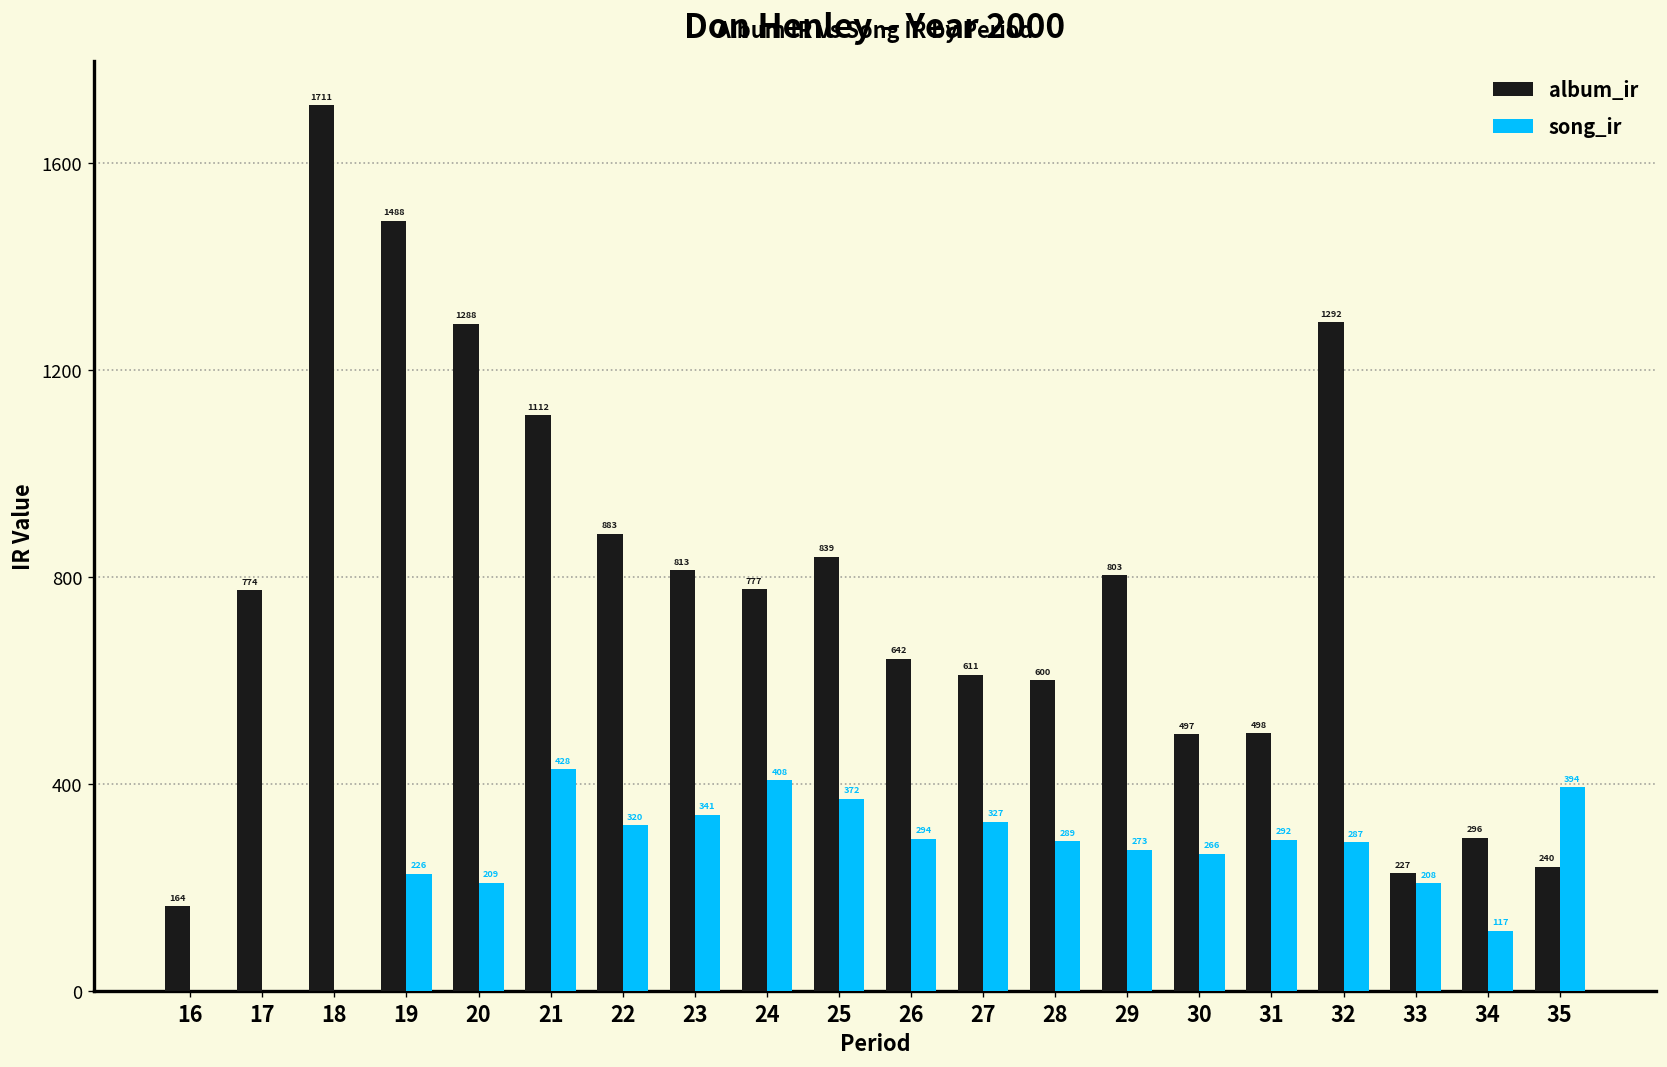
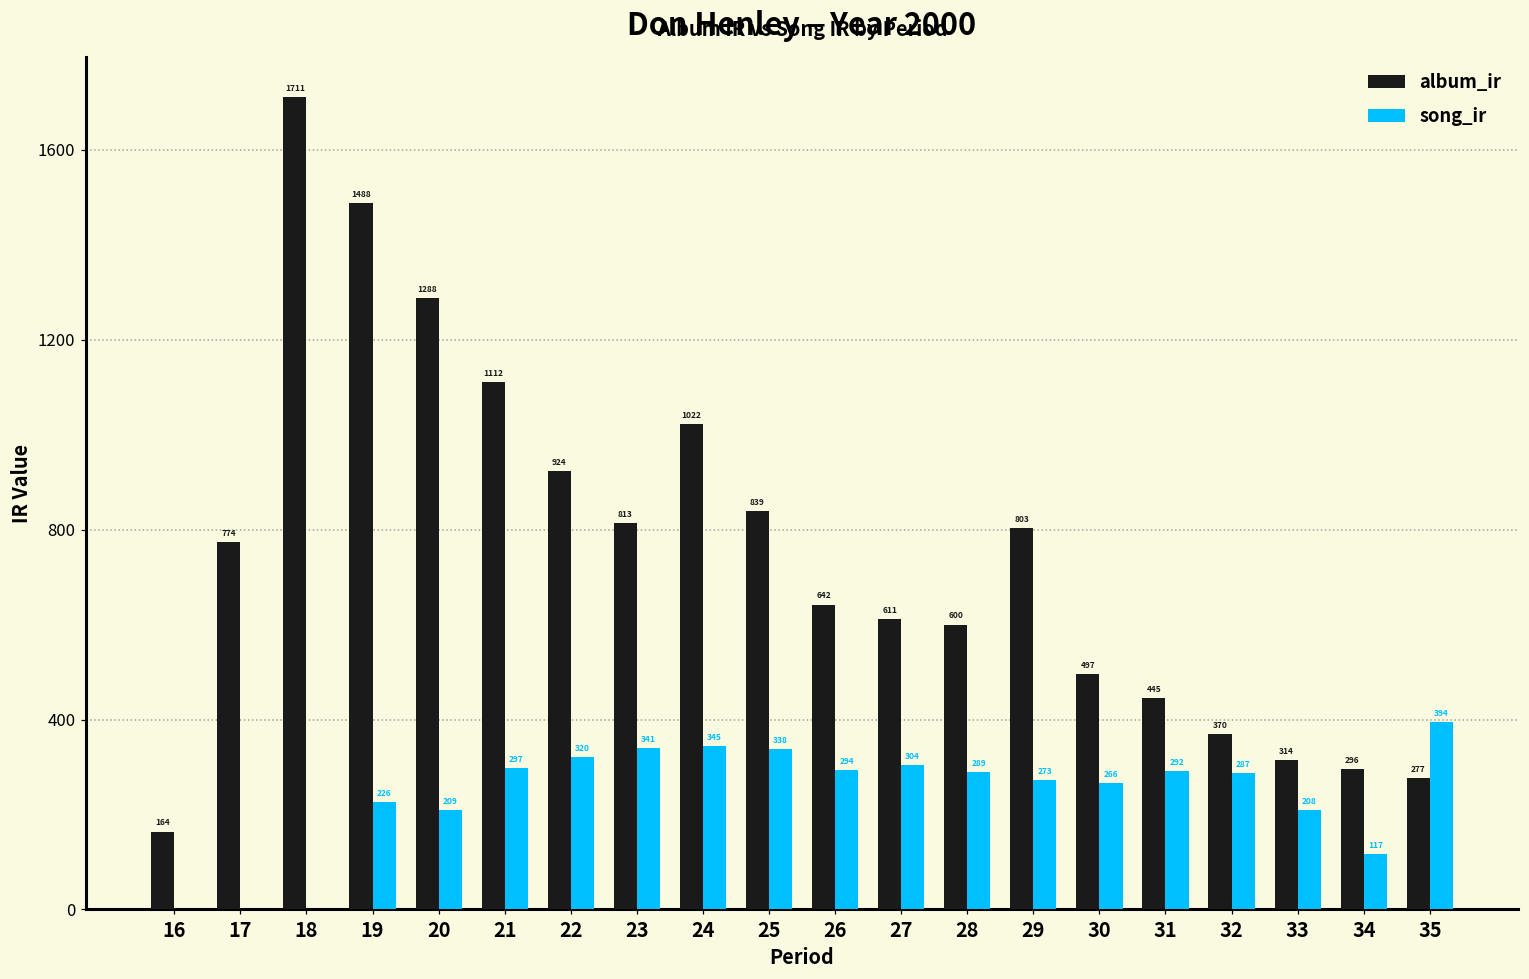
  {
    "album_ir": {
      "16": 164,
      "17": 774,
      "18": 1711,
      "19": 1488,
      "20": 1288,
      "21": 1112,
-     "22": 883,
+     "22": 924,
      "23": 813,
-     "24": 777,
+     "24": 1022,
      "25": 839,
      "26": 642,
      "27": 611,
      "28": 600,
      "29": 803,
      "30": 497,
-     "31": 498,
-     "32": 1292,
-     "33": 227,
+     "31": 445,
+     "32": 370,
+     "33": 314,
      "34": 296,
-     "35": 240
+     "35": 277
    },
    "song_ir": {
      "19": 226,
      "20": 209,
-     "21": 428,
+     "21": 297,
      "22": 320,
      "23": 341,
-     "24": 408,
-     "25": 372,
+     "24": 345,
+     "25": 338,
      "26": 294,
-     "27": 327,
+     "27": 304,
      "28": 289,
      "29": 273,
      "30": 266,
      "31": 292,
      "32": 287,
      "33": 208,
      "34": 117,
      "35": 394
    }
  }
